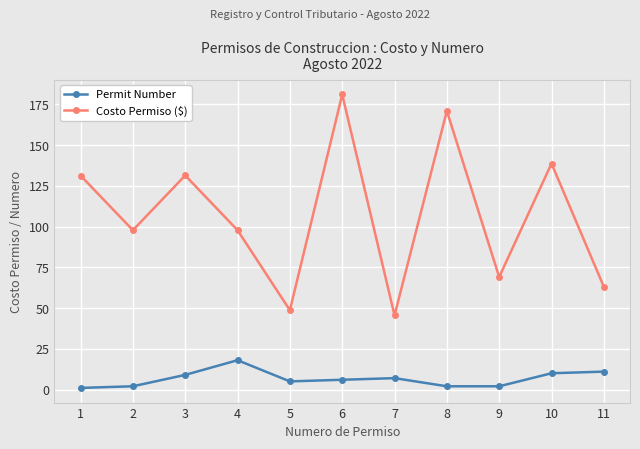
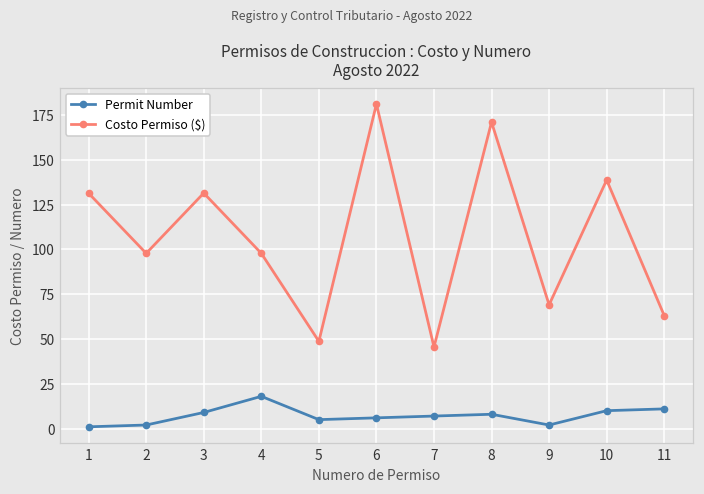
  {
    "Permit Number": {
      "1": 1,
      "2": 2,
      "3": 9,
      "4": 18,
      "5": 5,
      "6": 6,
      "7": 7,
-     "8": 2,
+     "8": 8,
      "9": 2,
      "10": 10,
      "11": 11
    },
    "Costo Permiso ($)": {
      "1": 131,
      "2": 98,
      "3": 131,
      "4": 98,
      "5": 49,
      "6": 181,
      "7": 46,
      "8": 171,
      "9": 69,
      "10": 139,
      "11": 63
    }
  }
